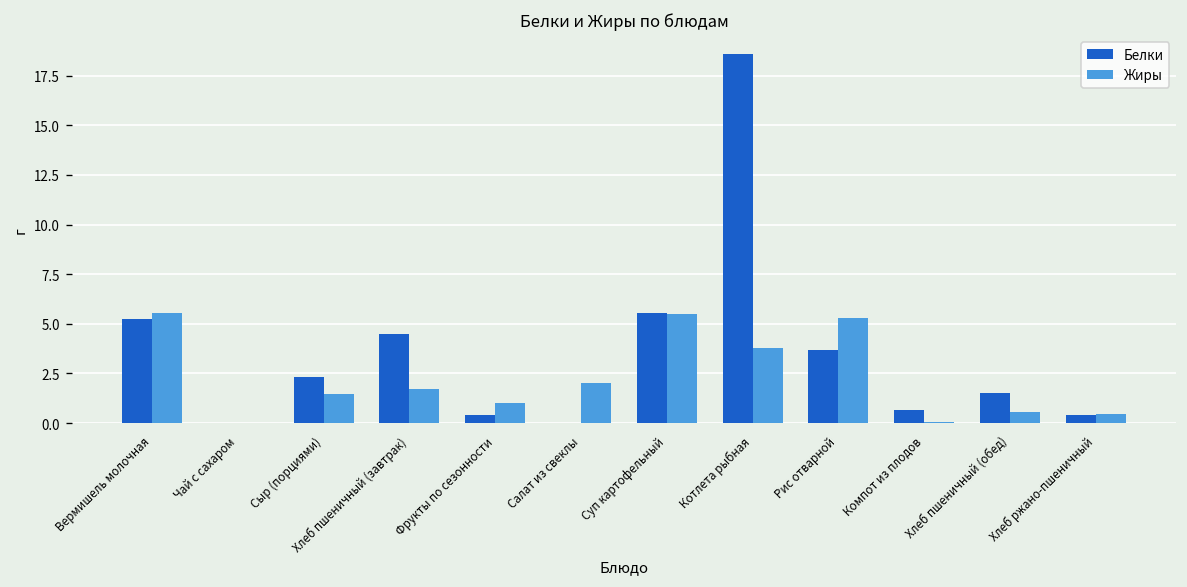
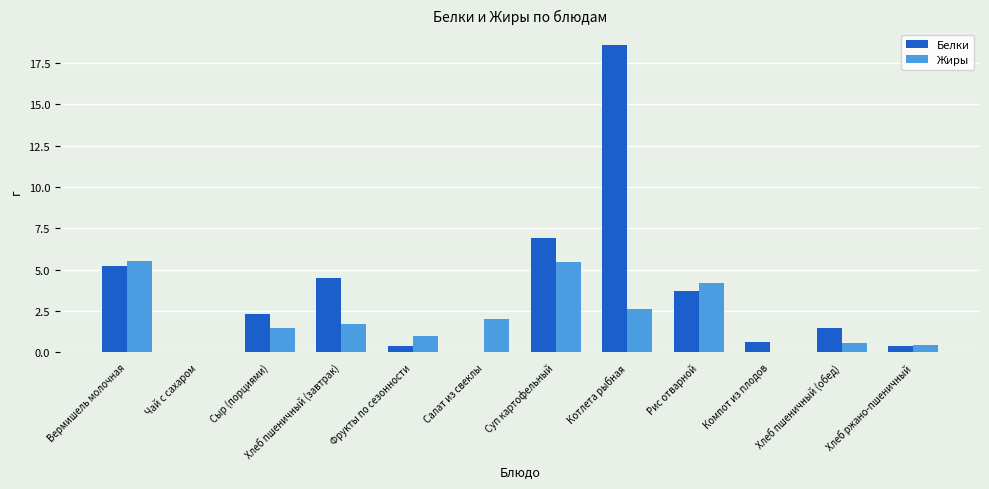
  {
    "Белки": {
      "Вермишель молочная": 5.3,
      "Чай с сахаром": 0.0,
      "Сыр (порциями)": 2.3,
      "Хлеб пшеничный (завтрак)": 4.5,
      "Фрукты по сезонности": 0.4,
      "Салат из свеклы": 0.0,
-     "Суп картофельный": 5.5,
+     "Суп картофельный": 6.9,
      "Котлета рыбная": 18.6,
      "Рис отварной": 3.7,
      "Компот из плодов": 0.6,
      "Хлеб пшеничный (обед)": 1.5,
      "Хлеб ржано-пшеничный": 0.4
    },
    "Жиры": {
      "Вермишель молочная": 5.5,
      "Чай с сахаром": 0.0,
      "Сыр (порциями)": 1.5,
      "Хлеб пшеничный (завтрак)": 1.7,
      "Фрукты по сезонности": 1.0,
      "Салат из свеклы": 2.0,
      "Суп картофельный": 5.5,
-     "Котлета рыбная": 3.8,
-     "Рис отварной": 5.3,
+     "Котлета рыбная": 2.6,
+     "Рис отварной": 4.2,
      "Хлеб пшеничный (обед)": 0.6,
      "Хлеб ржано-пшеничный": 0.4
    }
  }
